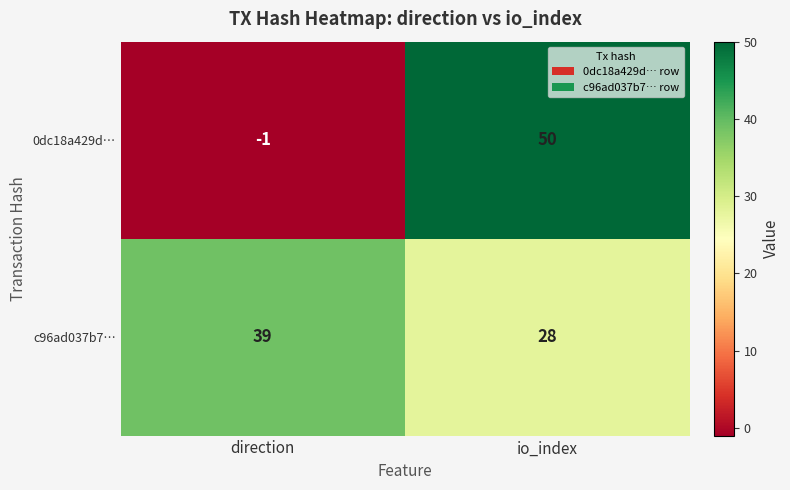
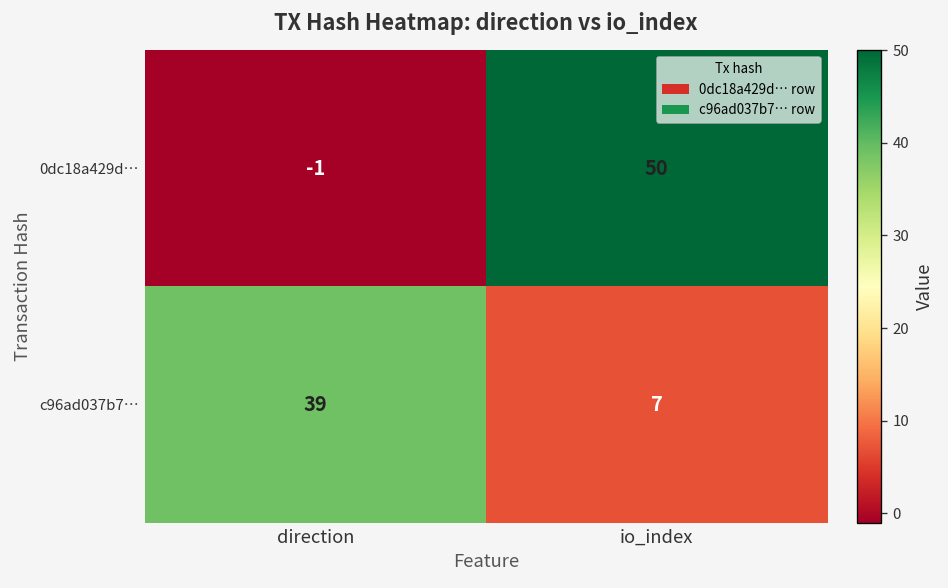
  {
    "0dc18a429d…": {
      "direction": -1,
      "io_index": 50
    },
    "c96ad037b7…": {
      "direction": 39,
-     "io_index": 28
+     "io_index": 7
    }
  }
